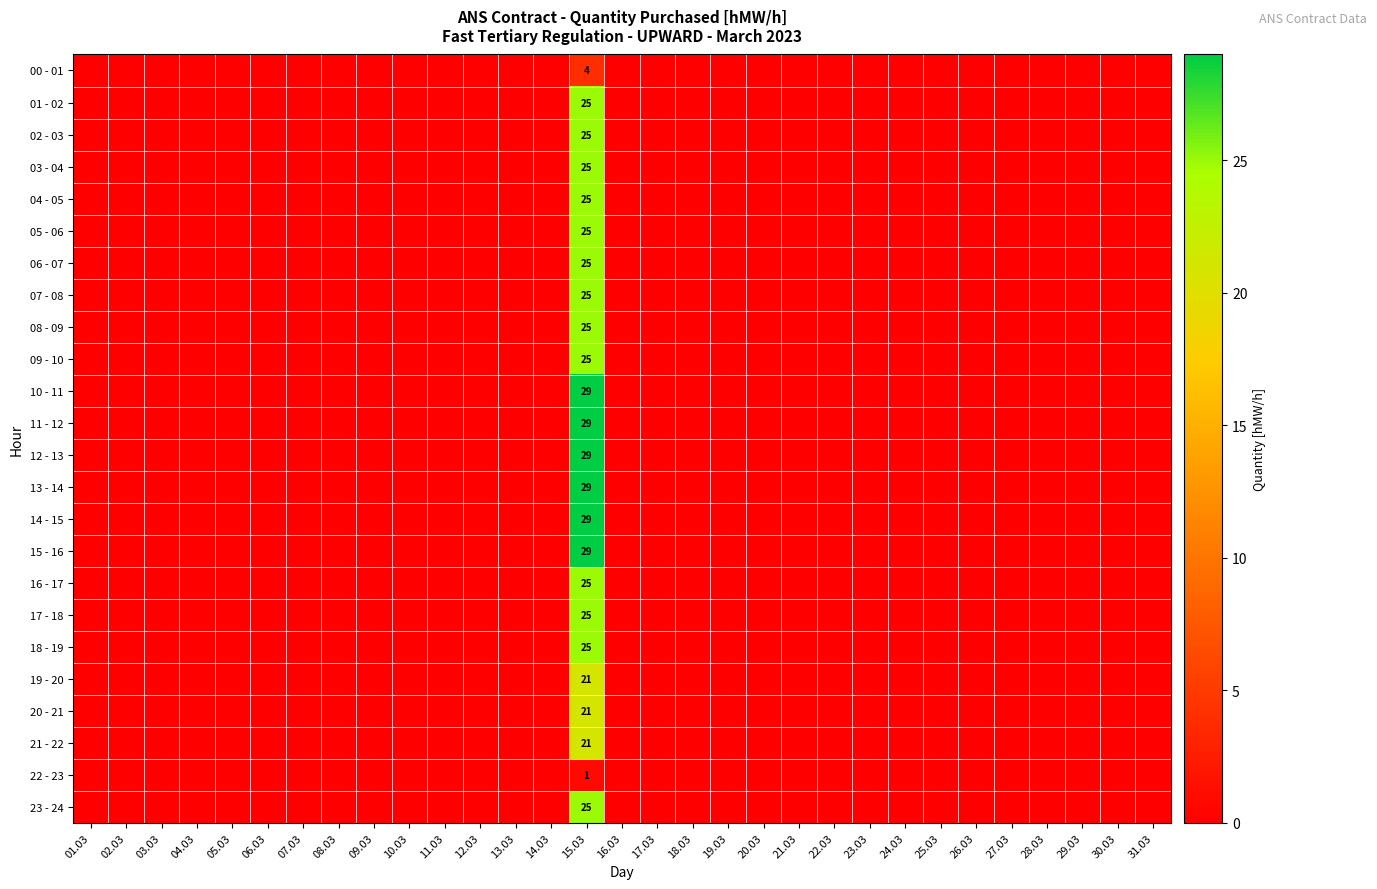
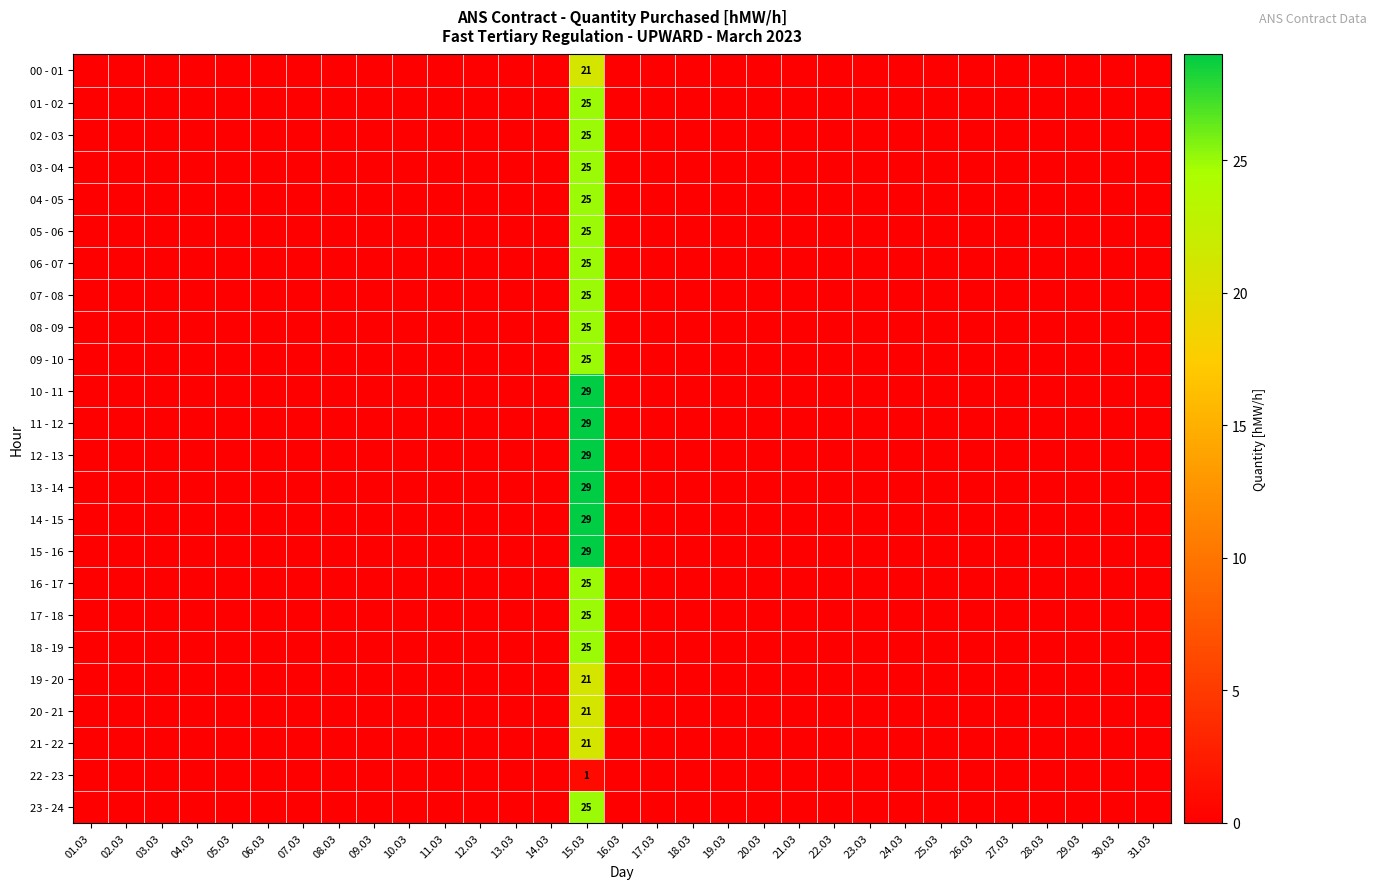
  {
    "00 - 01": {
-     "15.03": 4
+     "15.03": 21
    },
    "01 - 02": {
      "15.03": 25
    },
    "02 - 03": {
      "15.03": 25
    },
    "03 - 04": {
      "15.03": 25
    },
    "04 - 05": {
      "15.03": 25
    },
    "05 - 06": {
      "15.03": 25
    },
    "06 - 07": {
      "15.03": 25
    },
    "07 - 08": {
      "15.03": 25
    },
    "08 - 09": {
      "15.03": 25
    },
    "09 - 10": {
      "15.03": 25
    },
    "10 - 11": {
      "15.03": 29
    },
    "11 - 12": {
      "15.03": 29
    },
    "12 - 13": {
      "15.03": 29
    },
    "13 - 14": {
      "15.03": 29
    },
    "14 - 15": {
      "15.03": 29
    },
    "15 - 16": {
      "15.03": 29
    },
    "16 - 17": {
      "15.03": 25
    },
    "17 - 18": {
      "15.03": 25
    },
    "18 - 19": {
      "15.03": 25
    },
    "19 - 20": {
      "15.03": 21
    },
    "20 - 21": {
      "15.03": 21
    },
    "21 - 22": {
      "15.03": 21
    },
    "22 - 23": {
      "15.03": 1
    },
    "23 - 24": {
      "15.03": 25
    }
  }
